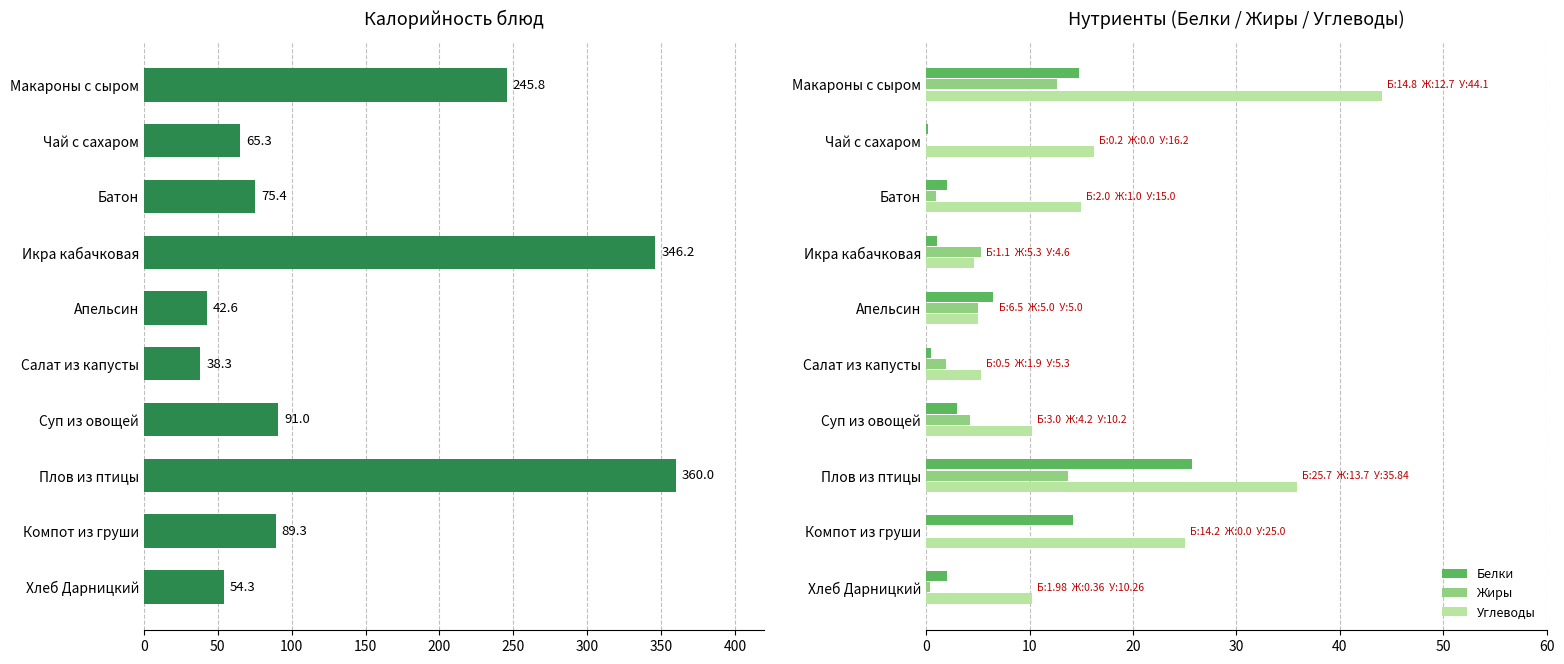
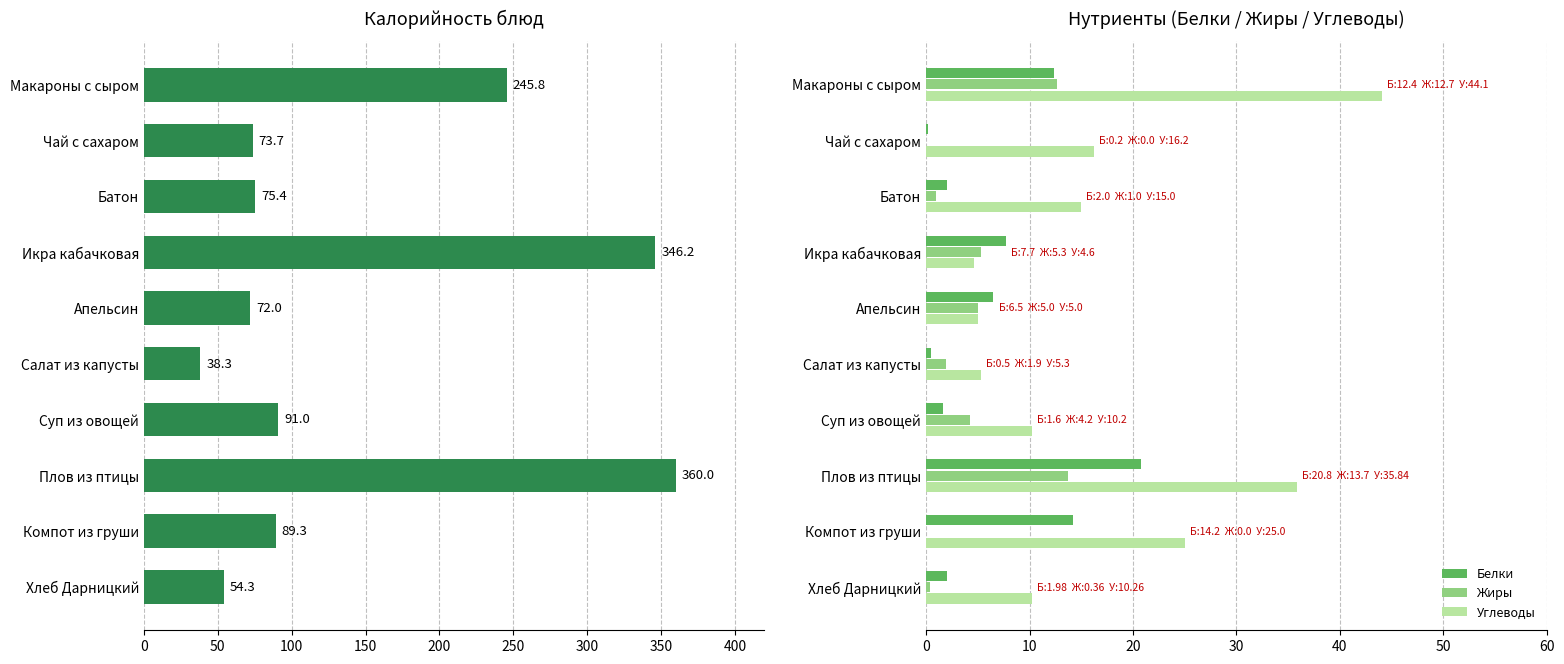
  {
    "Калорийность блюд": {
      "Макароны с сыром": 245.8,
-     "Чай с сахаром": 65.3,
+     "Чай с сахаром": 73.7,
      "Батон": 75.4,
      "Икра кабачковая": 346.2,
-     "Апельсин": 42.6,
+     "Апельсин": 72.0,
      "Салат из капусты": 38.3,
      "Суп из овощей": 91.0,
      "Плов из птицы": 360.0,
      "Компот из груши": 89.3,
      "Хлеб Дарницкий": 54.3
    },
    "Нутриенты (Белки / Жиры / Углеводы)": {
      "Белки": {
-       "Макароны с сыром": 14.8,
-       "Икра кабачковая": 1.1,
+       "Макароны с сыром": 12.4,
+       "Икра кабачковая": 7.7,
        "Апельсин": 6.5,
-       "Суп из овощей": 3.0,
-       "Плов из птицы": 25.7
+       "Суп из овощей": 1.6,
+       "Плов из птицы": 20.8
      }
    }
  }
